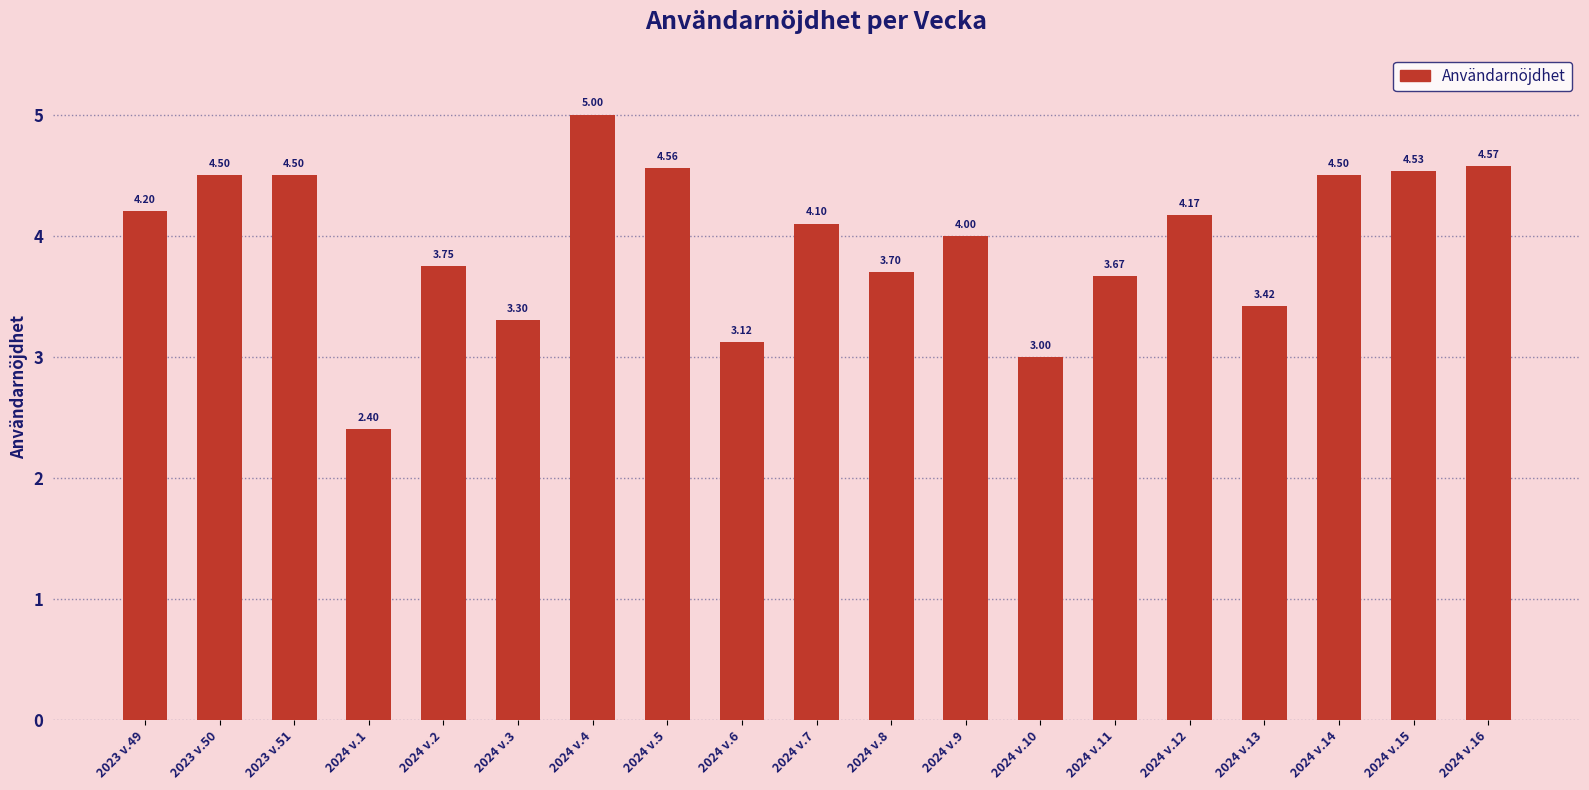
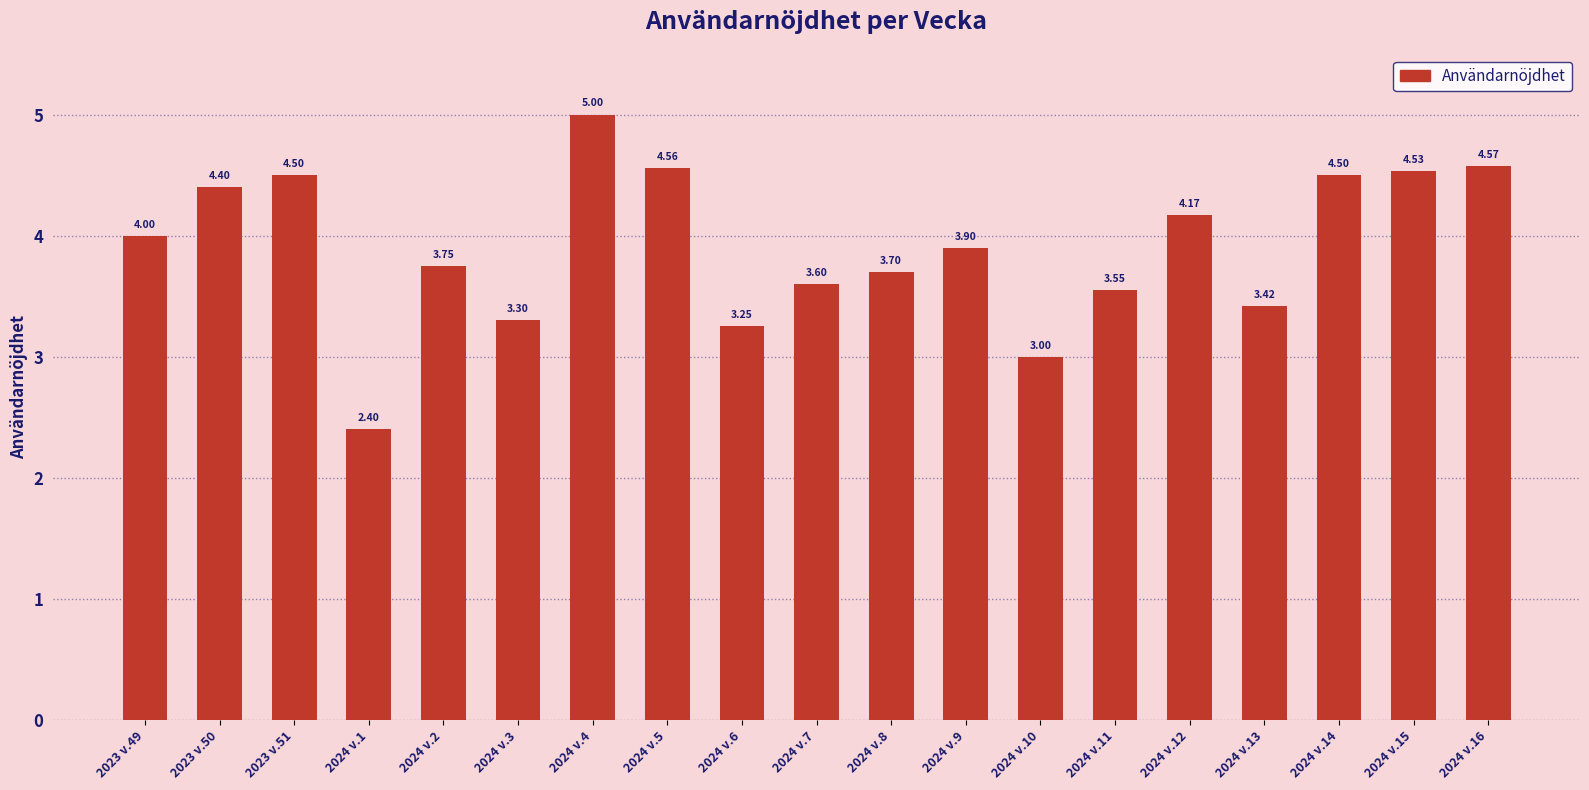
  {
-   "2023 v.49": 4.20,
-   "2023 v.50": 4.50,
+   "2023 v.49": 4.00,
+   "2023 v.50": 4.40,
    "2023 v.51": 4.50,
    "2024 v.1": 2.40,
    "2024 v.2": 3.75,
    "2024 v.3": 3.30,
    "2024 v.4": 5.00,
    "2024 v.5": 4.56,
-   "2024 v.6": 3.12,
-   "2024 v.7": 4.10,
+   "2024 v.6": 3.25,
+   "2024 v.7": 3.60,
    "2024 v.8": 3.70,
-   "2024 v.9": 4.00,
+   "2024 v.9": 3.90,
    "2024 v.10": 3.00,
-   "2024 v.11": 3.67,
+   "2024 v.11": 3.55,
    "2024 v.12": 4.17,
    "2024 v.13": 3.42,
    "2024 v.14": 4.50,
    "2024 v.15": 4.53,
    "2024 v.16": 4.57
  }
